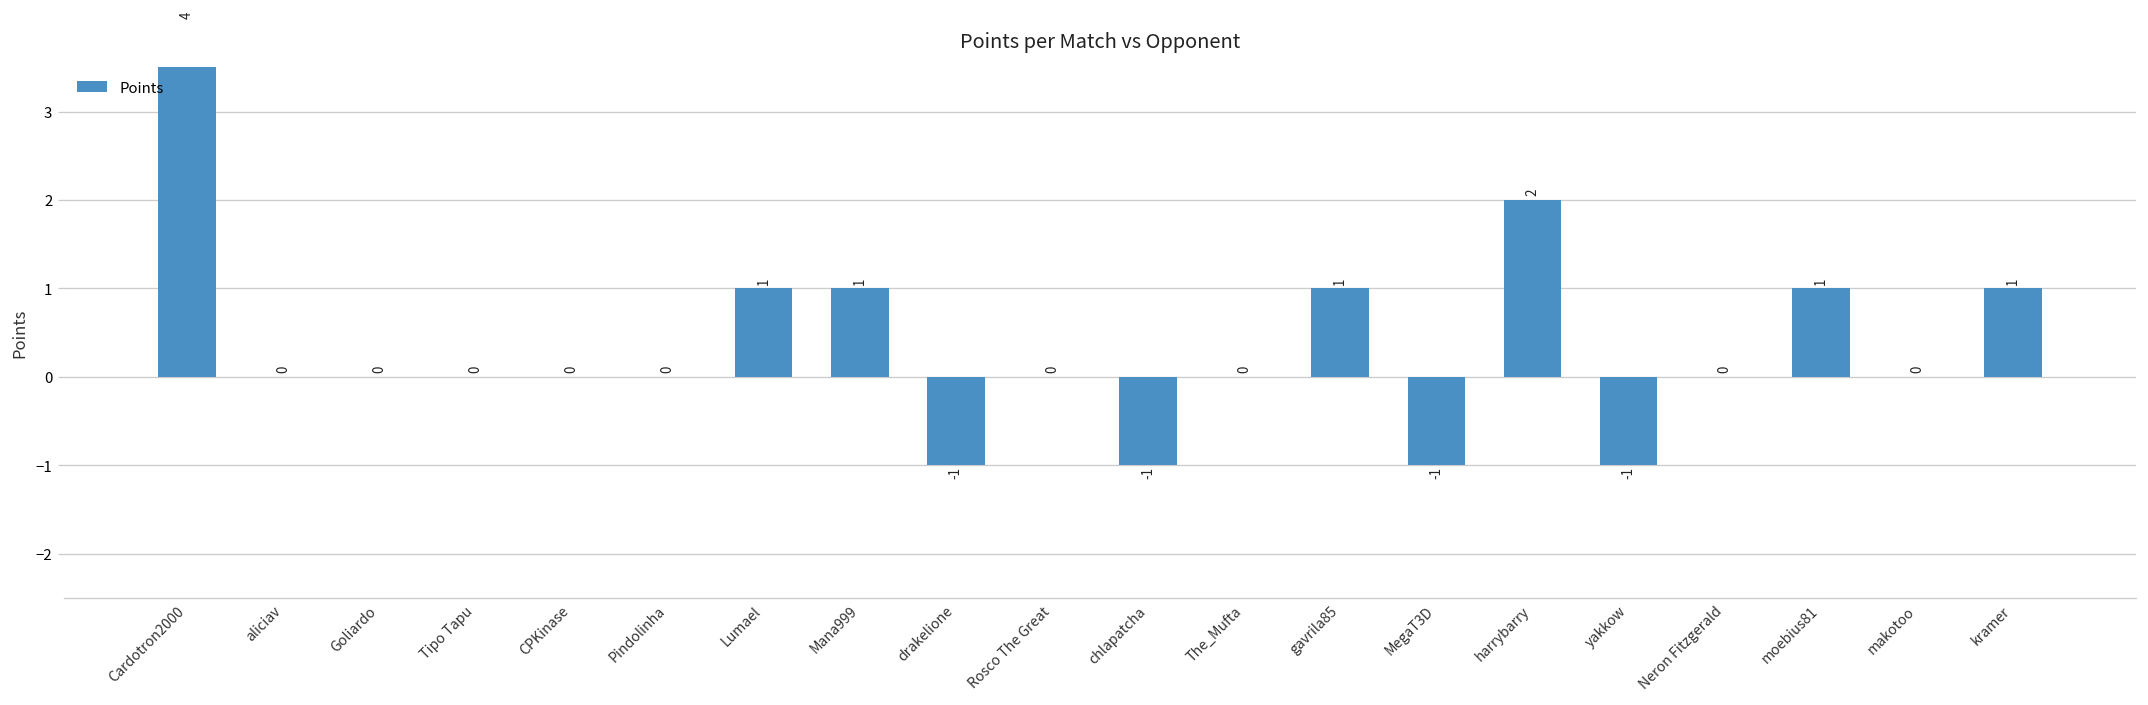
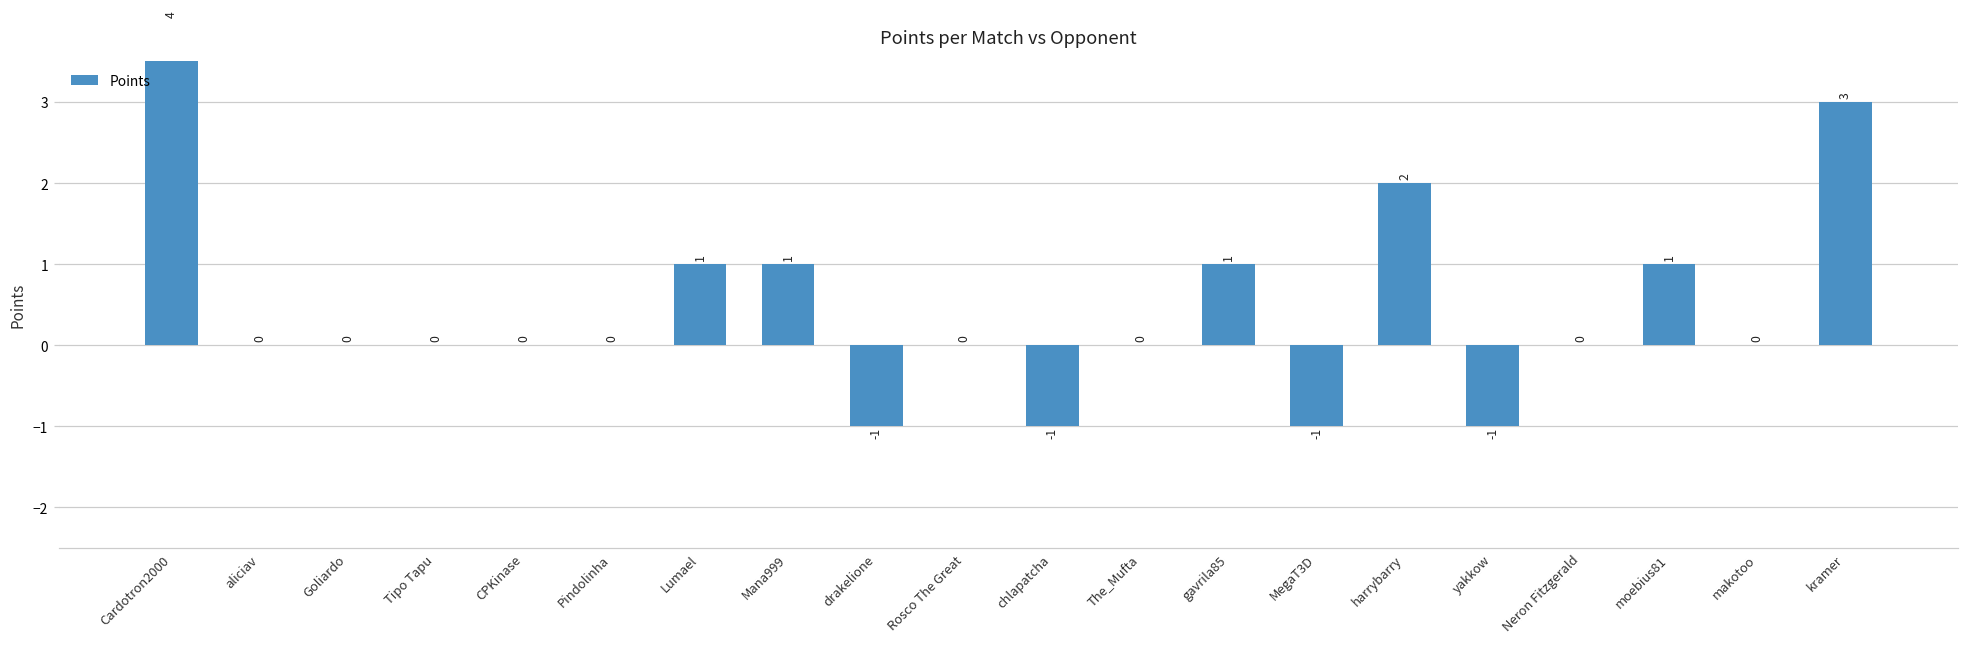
  {
    "aliciav": 0,
    "Goliardo": 0,
    "Tipo Tapu": 0,
    "CPKinase": 0,
    "Pindolinha": 0,
    "Lumael": 1,
    "Mana999": 1,
    "drakelione": -1,
    "Rosco The Great": 0,
    "chlapatcha": -1,
    "The_Mufta": 0,
    "gavrila85": 1,
    "MegaT3D": -1,
    "harrybarry": 2,
    "yakkow": -1,
    "Neron Fitzgerald": 0,
    "moebius81": 1,
    "makotoo": 0,
-   "kramer": 1
+   "kramer": 3
  }
